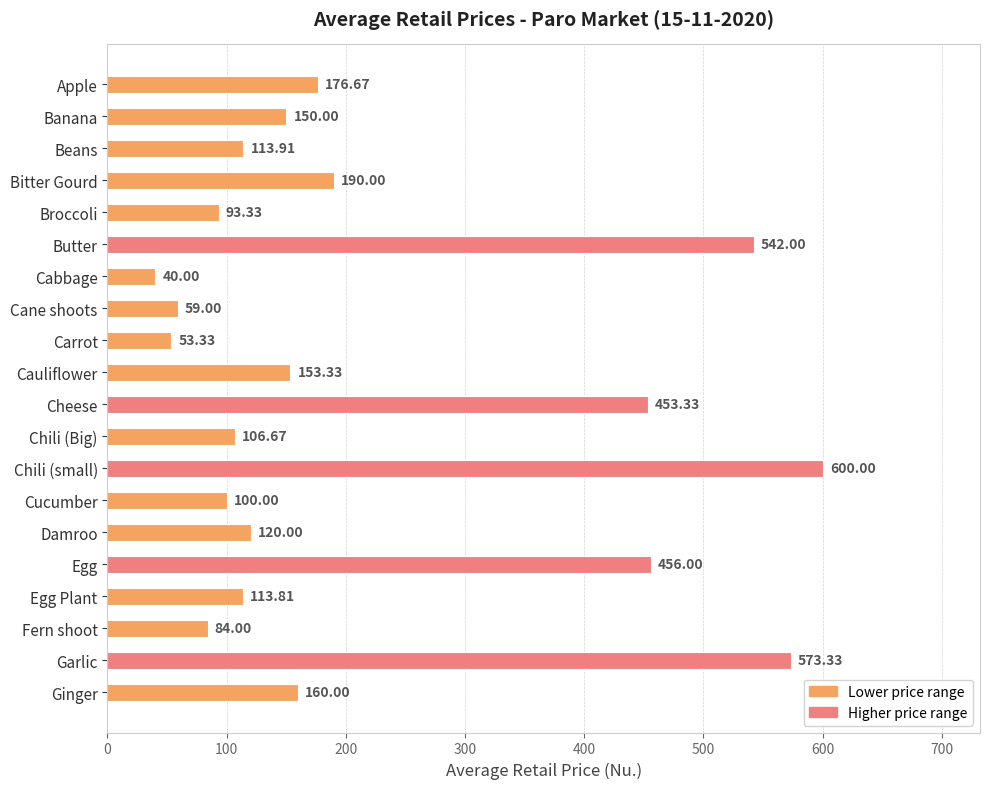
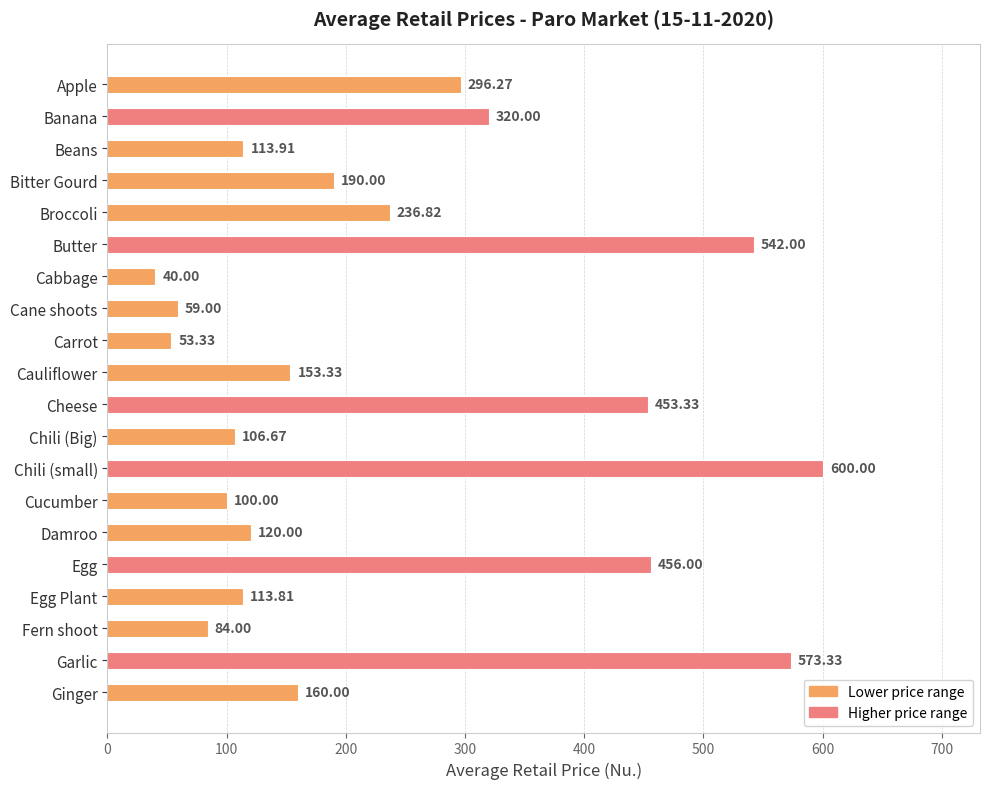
  {
-   "Apple": 176.67,
-   "Banana": 150.00,
+   "Apple": 296.27,
+   "Banana": 320.00,
    "Beans": 113.91,
    "Bitter Gourd": 190.00,
-   "Broccoli": 93.33,
+   "Broccoli": 236.82,
    "Butter": 542.00,
    "Cabbage": 40.00,
    "Cane shoots": 59.00,
    "Carrot": 53.33,
    "Cauliflower": 153.33,
    "Cheese": 453.33,
    "Chili (Big)": 106.67,
    "Chili (small)": 600.00,
    "Cucumber": 100.00,
    "Damroo": 120.00,
    "Egg": 456.00,
    "Egg Plant": 113.81,
    "Fern shoot": 84.00,
    "Garlic": 573.33,
    "Ginger": 160.00
  }
